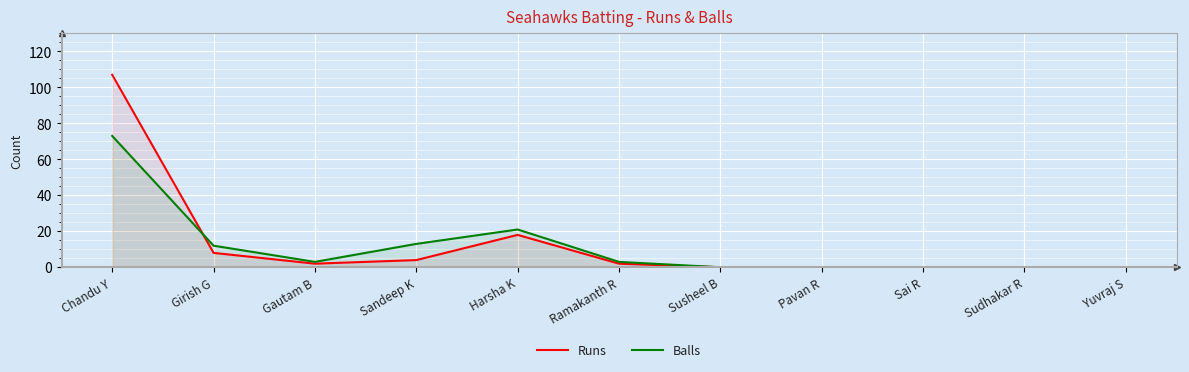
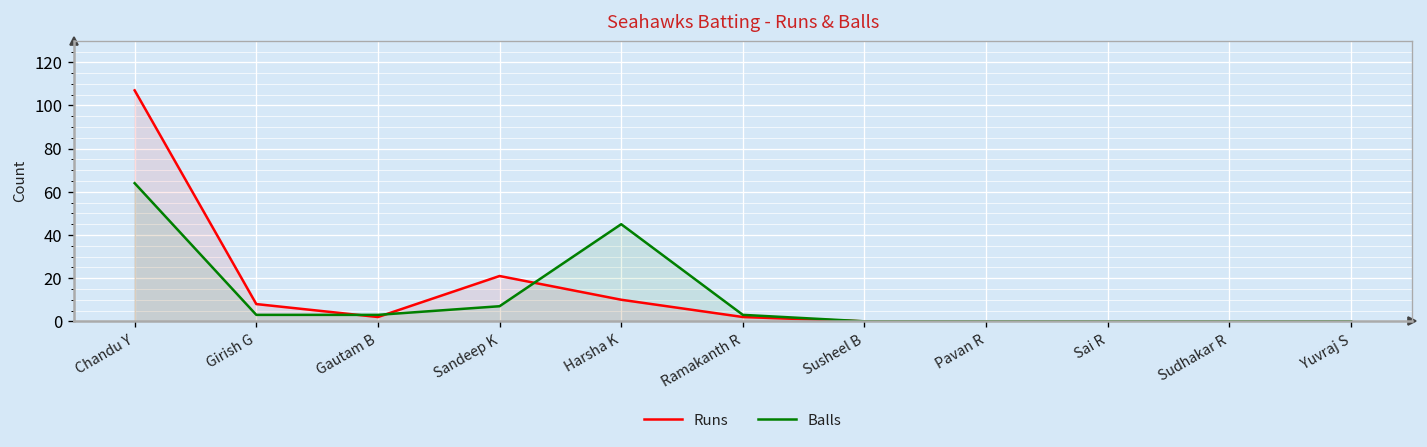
  {
    "Runs": {
      "Chandu Y": 107,
      "Girish G": 8,
-     "Sandeep K": 4,
-     "Harsha K": 18
+     "Sandeep K": 21,
+     "Harsha K": 10
    },
    "Balls": {
-     "Chandu Y": 73,
-     "Girish G": 12,
-     "Sandeep K": 13,
-     "Harsha K": 21
+     "Chandu Y": 64,
+     "Girish G": 3,
+     "Sandeep K": 7,
+     "Harsha K": 45
    }
  }
